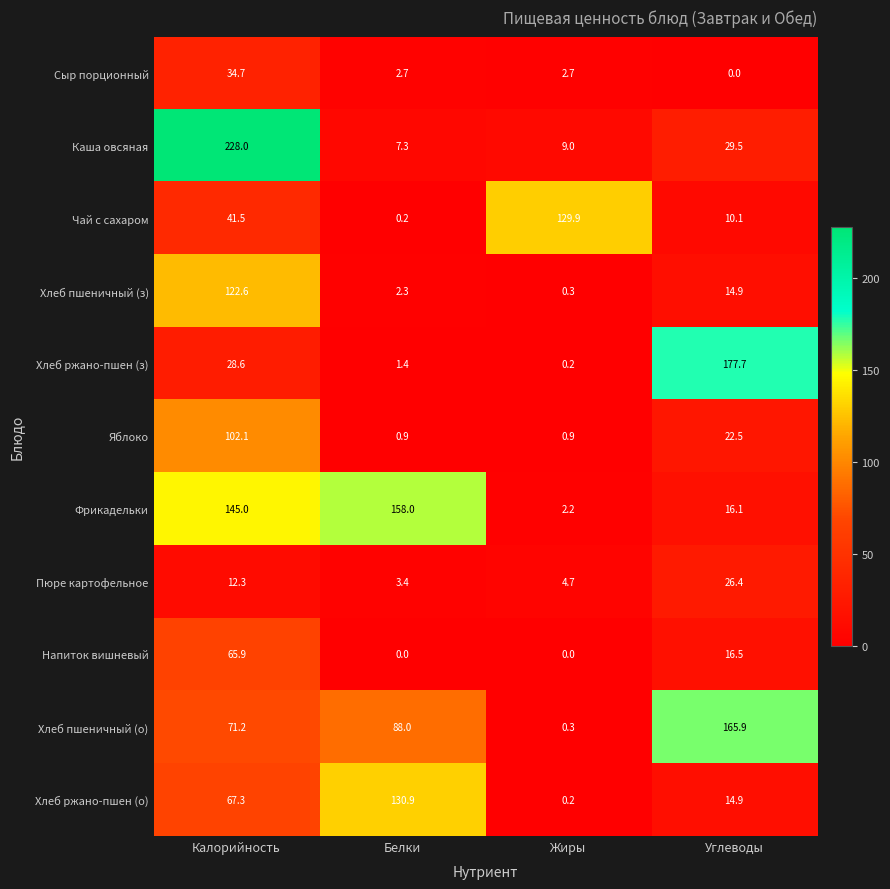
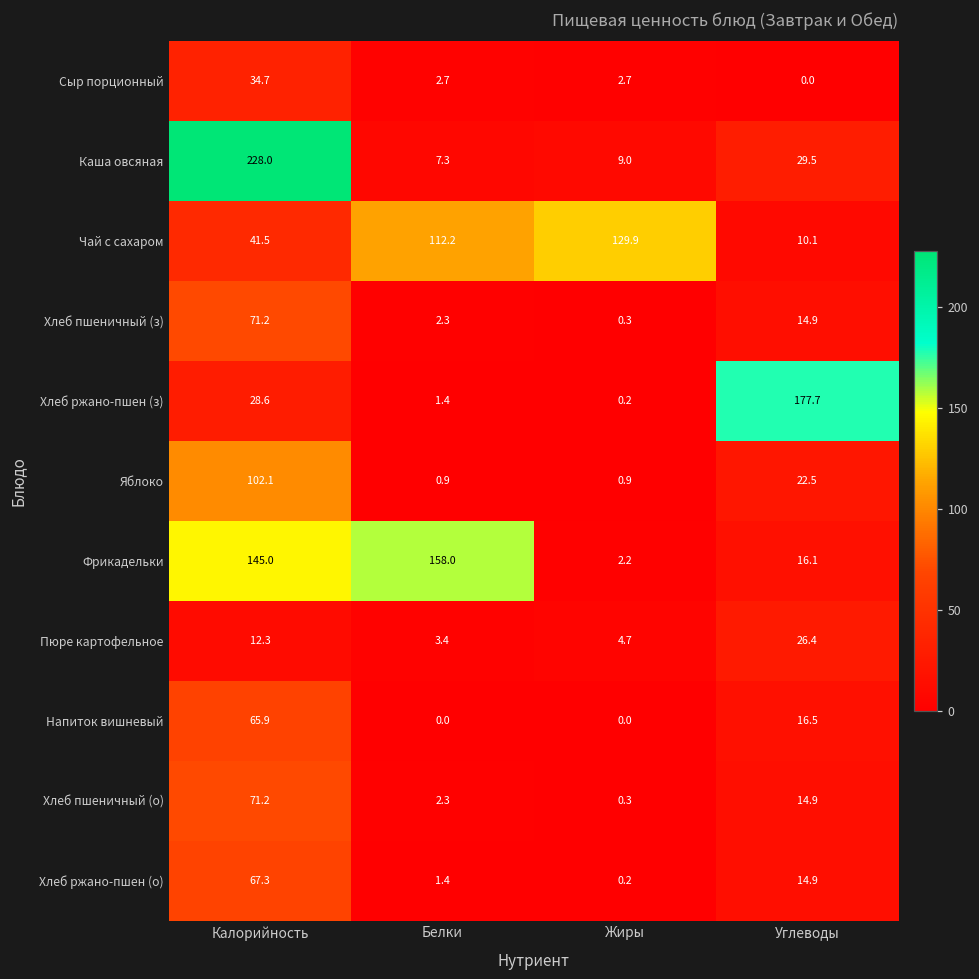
  {
    "Сыр порционный": {
      "Калорийность": 34.7,
      "Белки": 2.7,
      "Жиры": 2.7,
      "Углеводы": 0.0
    },
    "Каша овсяная": {
      "Калорийность": 228.0,
      "Белки": 7.3,
      "Жиры": 9.0,
      "Углеводы": 29.5
    },
    "Чай с сахаром": {
      "Калорийность": 41.5,
-     "Белки": 0.2,
+     "Белки": 112.2,
      "Жиры": 129.9,
      "Углеводы": 10.1
    },
    "Хлеб пшеничный (з)": {
-     "Калорийность": 122.6,
+     "Калорийность": 71.2,
      "Белки": 2.3,
      "Жиры": 0.3,
      "Углеводы": 14.9
    },
    "Хлеб ржано-пшен (з)": {
      "Калорийность": 28.6,
      "Белки": 1.4,
      "Жиры": 0.2,
      "Углеводы": 177.7
    },
    "Яблоко": {
      "Калорийность": 102.1,
      "Белки": 0.9,
      "Жиры": 0.9,
      "Углеводы": 22.5
    },
    "Фрикадельки": {
      "Калорийность": 145.0,
      "Белки": 158.0,
      "Жиры": 2.2,
      "Углеводы": 16.1
    },
    "Пюре картофельное": {
      "Калорийность": 12.3,
      "Белки": 3.4,
      "Жиры": 4.7,
      "Углеводы": 26.4
    },
    "Напиток вишневый": {
      "Калорийность": 65.9,
      "Белки": 0.0,
      "Жиры": 0.0,
      "Углеводы": 16.5
    },
    "Хлеб пшеничный (о)": {
      "Калорийность": 71.2,
-     "Белки": 88.0,
+     "Белки": 2.3,
      "Жиры": 0.3,
-     "Углеводы": 165.9
+     "Углеводы": 14.9
    },
    "Хлеб ржано-пшен (о)": {
      "Калорийность": 67.3,
-     "Белки": 130.9,
+     "Белки": 1.4,
      "Жиры": 0.2,
      "Углеводы": 14.9
    }
  }
